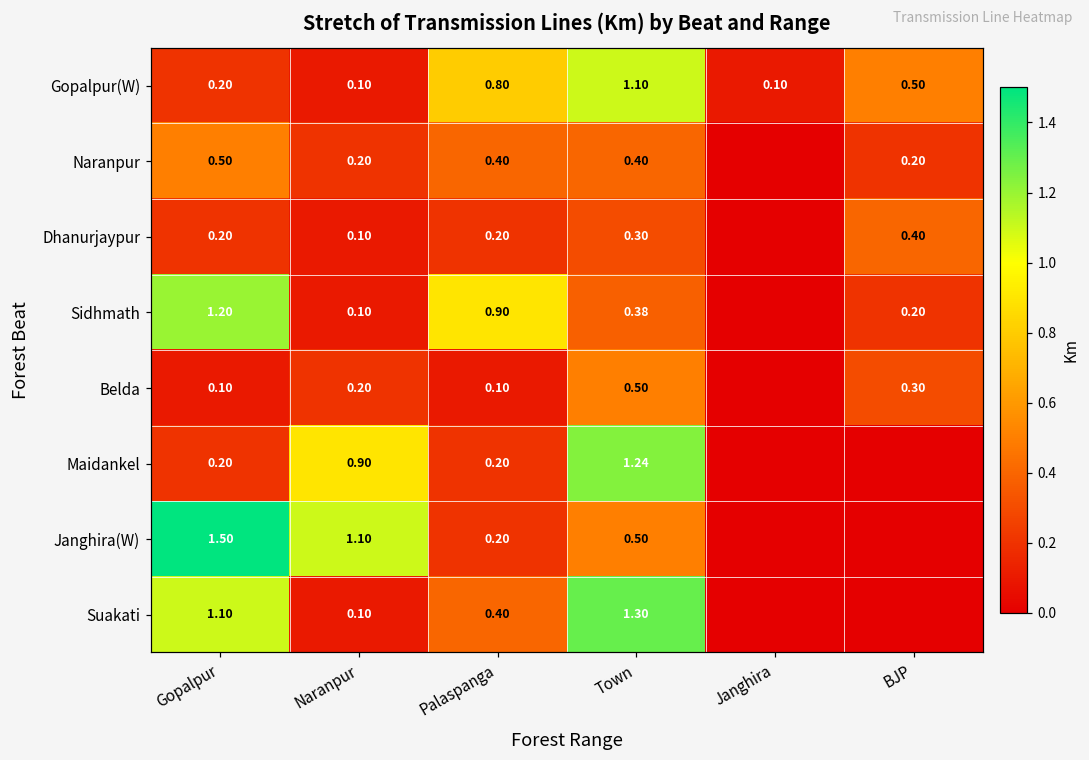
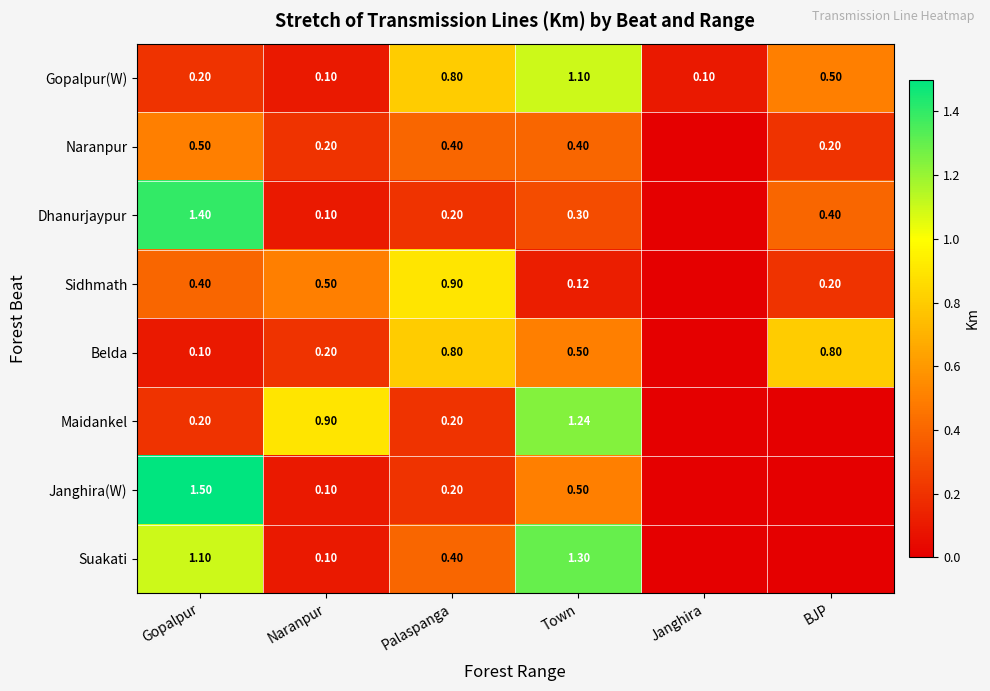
  {
    "Gopalpur(W)": {
      "Gopalpur": 0.20,
      "Naranpur": 0.10,
      "Palaspanga": 0.80,
      "Town": 1.10,
      "Janghira": 0.10,
      "BJP": 0.50
    },
    "Naranpur": {
      "Gopalpur": 0.50,
      "Naranpur": 0.20,
      "Palaspanga": 0.40,
      "Town": 0.40,
      "BJP": 0.20
    },
    "Dhanurjaypur": {
-     "Gopalpur": 0.20,
+     "Gopalpur": 1.40,
      "Naranpur": 0.10,
      "Palaspanga": 0.20,
      "Town": 0.30,
      "BJP": 0.40
    },
    "Sidhmath": {
-     "Gopalpur": 1.20,
-     "Naranpur": 0.10,
+     "Gopalpur": 0.40,
+     "Naranpur": 0.50,
      "Palaspanga": 0.90,
-     "Town": 0.38,
+     "Town": 0.12,
      "BJP": 0.20
    },
    "Belda": {
      "Gopalpur": 0.10,
      "Naranpur": 0.20,
-     "Palaspanga": 0.10,
+     "Palaspanga": 0.80,
      "Town": 0.50,
-     "BJP": 0.30
+     "BJP": 0.80
    },
    "Maidankel": {
      "Gopalpur": 0.20,
      "Naranpur": 0.90,
      "Palaspanga": 0.20,
      "Town": 1.24
    },
    "Janghira(W)": {
      "Gopalpur": 1.50,
-     "Naranpur": 1.10,
+     "Naranpur": 0.10,
      "Palaspanga": 0.20,
      "Town": 0.50
    },
    "Suakati": {
      "Gopalpur": 1.10,
      "Naranpur": 0.10,
      "Palaspanga": 0.40,
      "Town": 1.30
    }
  }
